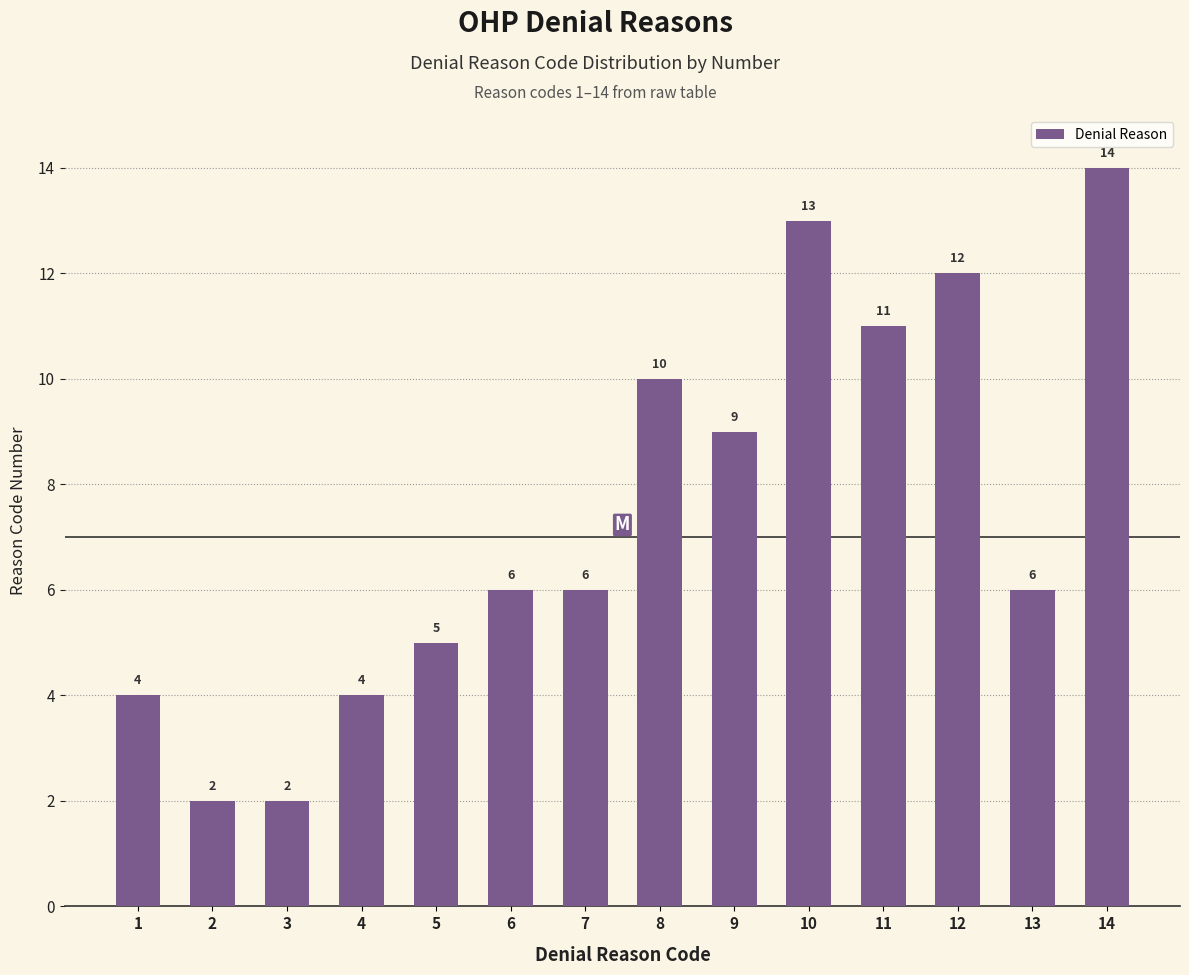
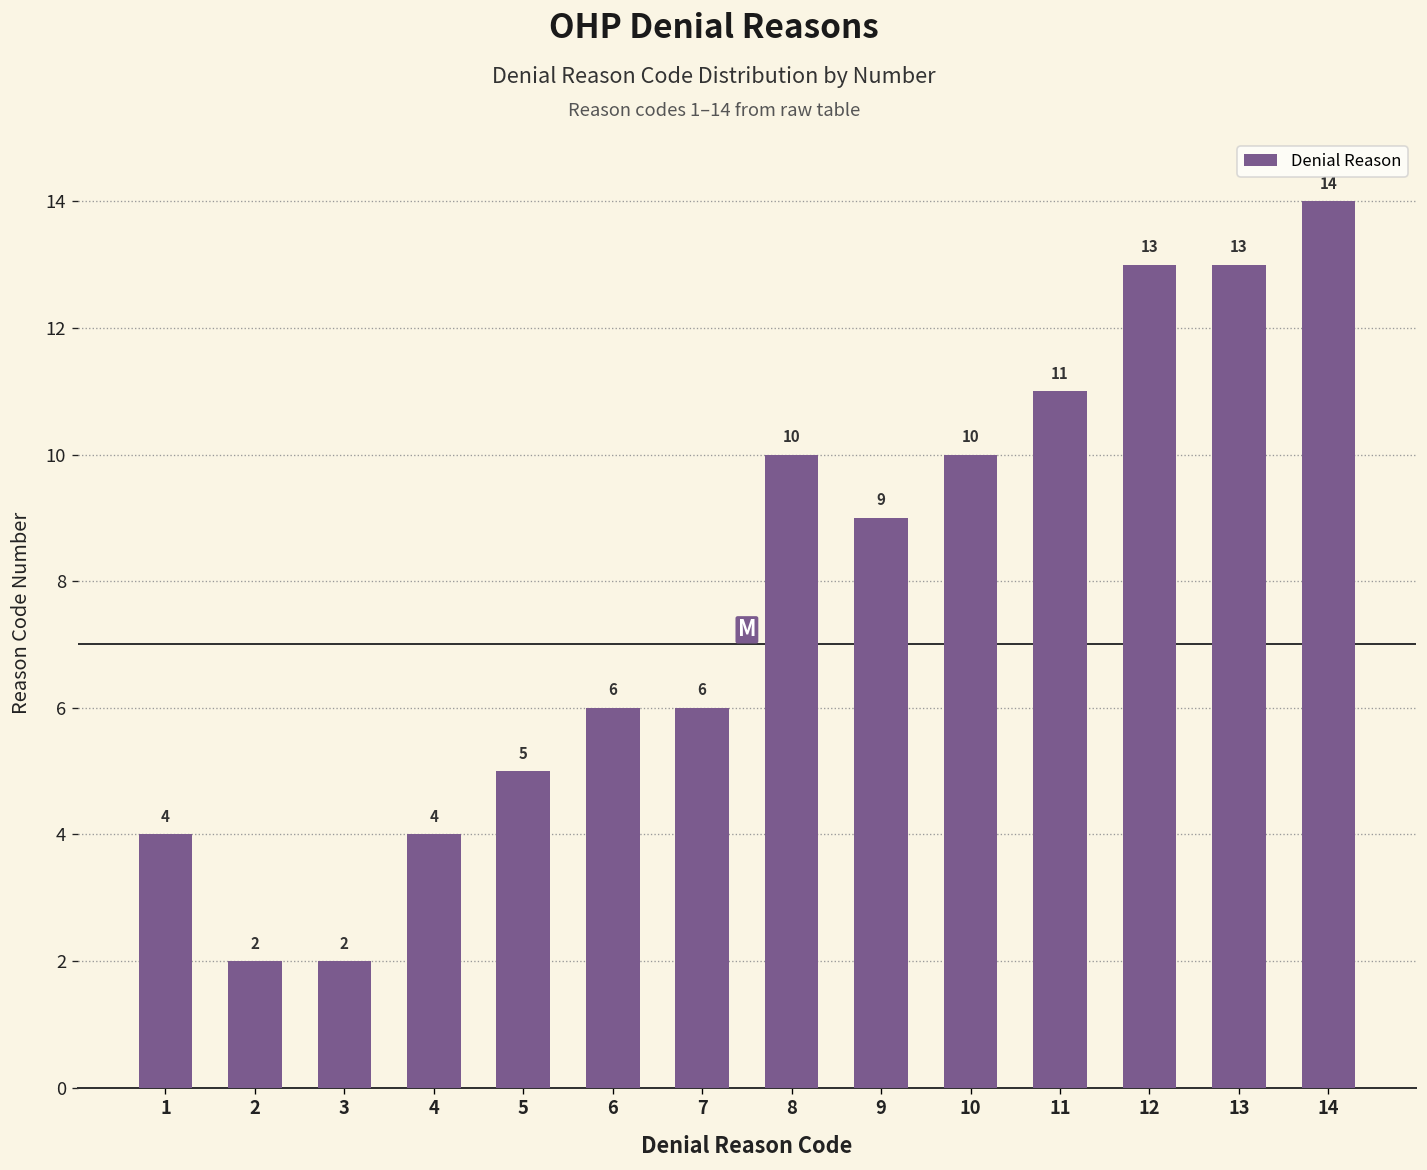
  {
    "1": 4,
    "2": 2,
    "3": 2,
    "4": 4,
    "5": 5,
    "6": 6,
    "7": 6,
    "8": 10,
    "9": 9,
-   "10": 13,
+   "10": 10,
    "11": 11,
-   "12": 12,
-   "13": 6
+   "12": 13,
+   "13": 13
  }
